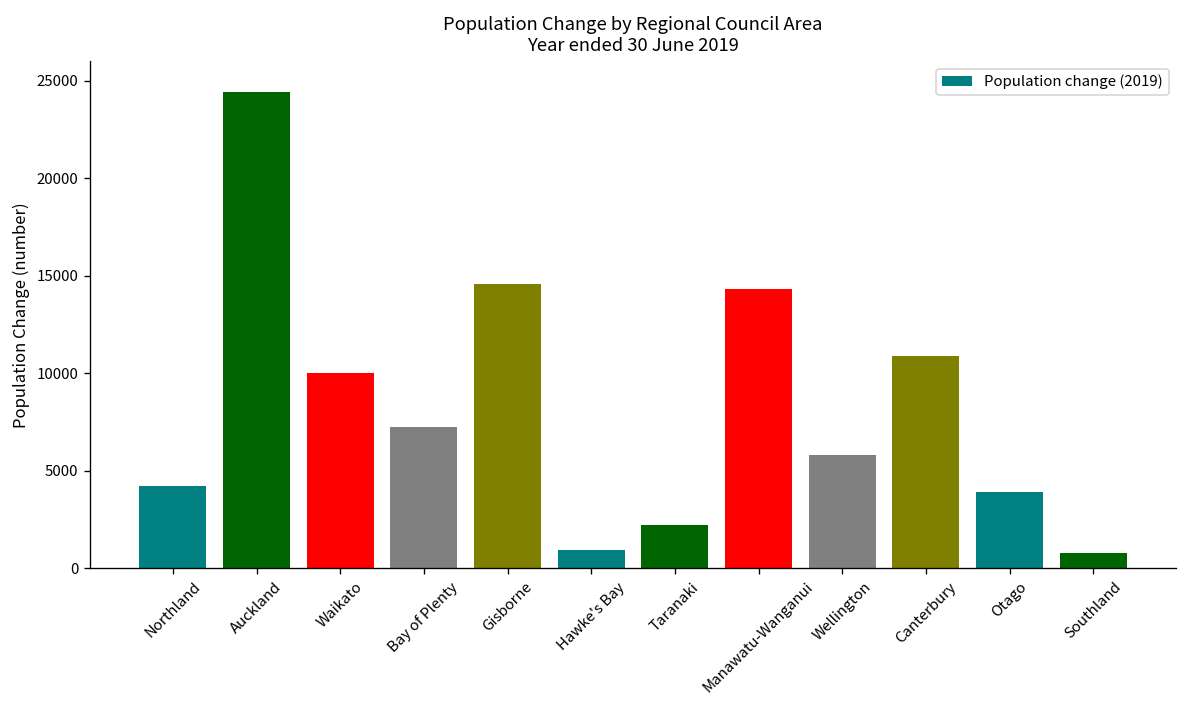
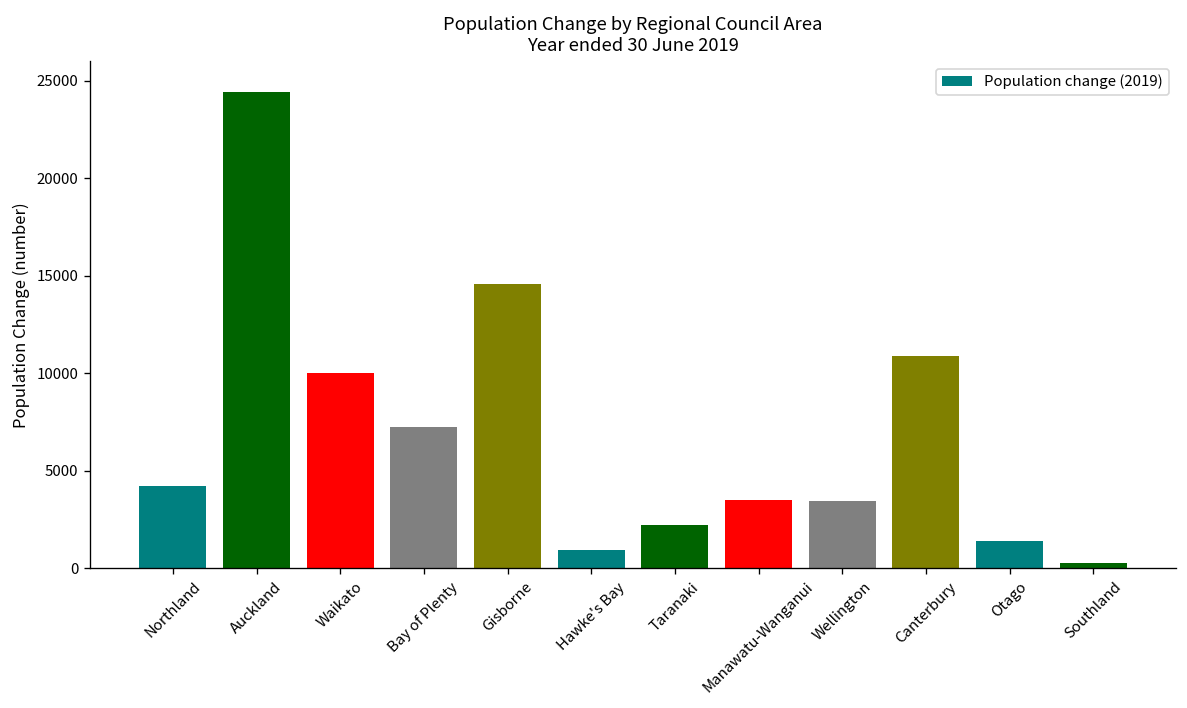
  {
    "Northland": 4200,
    "Auckland": 24400,
    "Waikato": 10000,
    "Bay of Plenty": 7300,
    "Gisborne": 14600,
    "Hawke's Bay": 900,
    "Taranaki": 2200,
-   "Manawatu-Wanganui": 14300,
-   "Wellington": 5800,
+   "Manawatu-Wanganui": 3500,
+   "Wellington": 3500,
    "Canterbury": 10900,
-   "Otago": 3900,
-   "Southland": 800
+   "Otago": 1400,
+   "Southland": 300
  }
